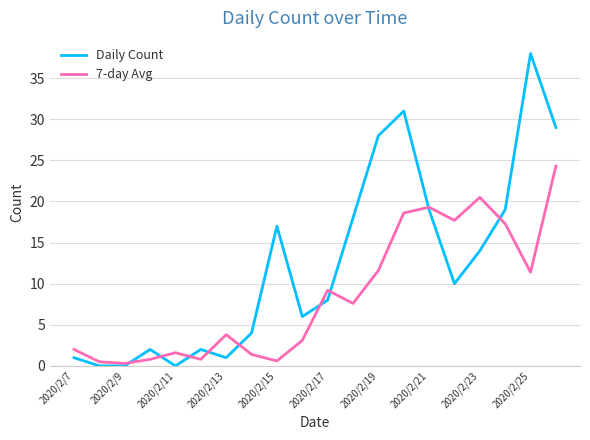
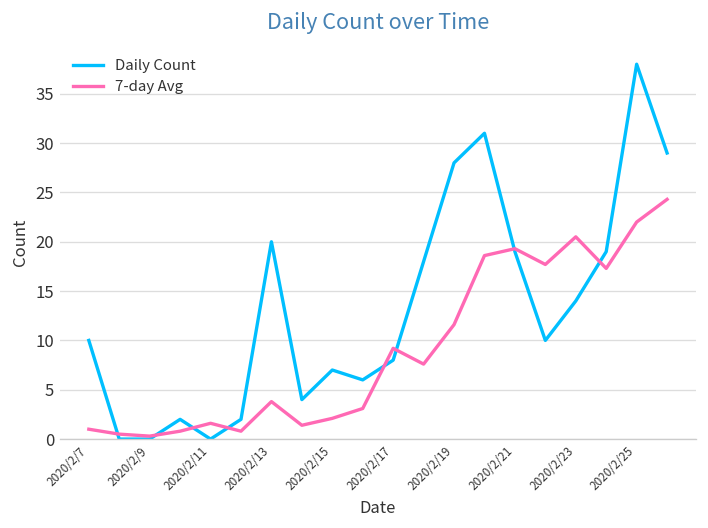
  {
    "Daily Count": {
-     "2020/2/7": 1,
+     "2020/2/7": 10,
      "2020/2/11": 0,
-     "2020/2/13": 1,
-     "2020/2/15": 17,
+     "2020/2/13": 20,
+     "2020/2/15": 7,
      "2020/2/17": 8,
      "2020/2/19": 28,
      "2020/2/23": 14,
      "2020/2/25": 38
    },
    "7-day Avg": {
-     "2020/2/7": 2,
+     "2020/2/7": 1,
      "2020/2/11": 2,
      "2020/2/13": 4,
-     "2020/2/15": 1,
+     "2020/2/15": 2,
      "2020/2/17": 9,
      "2020/2/19": 12,
      "2020/2/23": 21,
-     "2020/2/25": 11
+     "2020/2/25": 22
    }
  }
